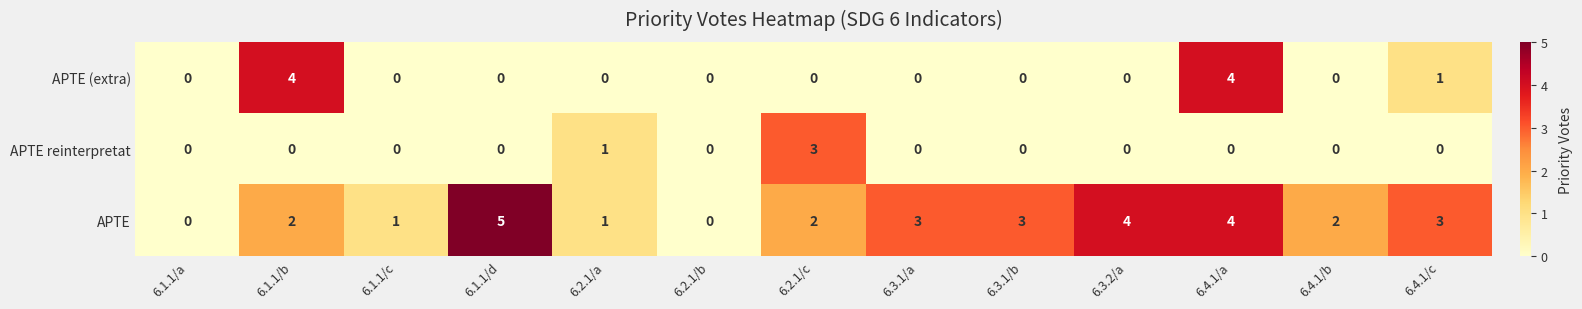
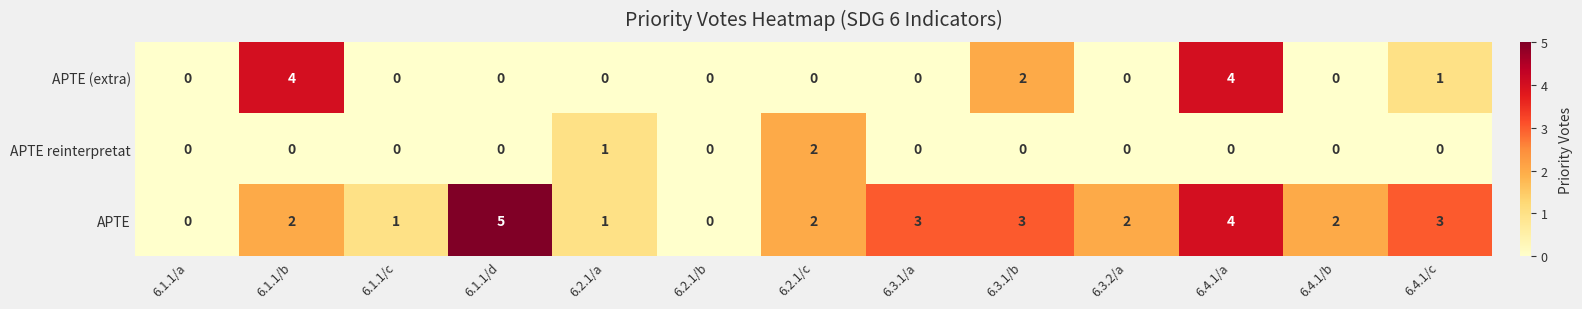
  {
    "APTE (extra)": {
      "6.1.1/a": 0,
      "6.1.1/b": 4,
      "6.1.1/c": 0,
      "6.1.1/d": 0,
      "6.2.1/a": 0,
      "6.2.1/b": 0,
      "6.2.1/c": 0,
      "6.3.1/a": 0,
-     "6.3.1/b": 0,
+     "6.3.1/b": 2,
      "6.3.2/a": 0,
      "6.4.1/a": 4,
      "6.4.1/b": 0,
      "6.4.1/c": 1
    },
    "APTE reinterpretat": {
      "6.1.1/a": 0,
      "6.1.1/b": 0,
      "6.1.1/c": 0,
      "6.1.1/d": 0,
      "6.2.1/a": 1,
      "6.2.1/b": 0,
-     "6.2.1/c": 3,
+     "6.2.1/c": 2,
      "6.3.1/a": 0,
      "6.3.1/b": 0,
      "6.3.2/a": 0,
      "6.4.1/a": 0,
      "6.4.1/b": 0,
      "6.4.1/c": 0
    },
    "APTE": {
      "6.1.1/a": 0,
      "6.1.1/b": 2,
      "6.1.1/c": 1,
      "6.1.1/d": 5,
      "6.2.1/a": 1,
      "6.2.1/b": 0,
      "6.2.1/c": 2,
      "6.3.1/a": 3,
      "6.3.1/b": 3,
-     "6.3.2/a": 4,
+     "6.3.2/a": 2,
      "6.4.1/a": 4,
      "6.4.1/b": 2,
      "6.4.1/c": 3
    }
  }
